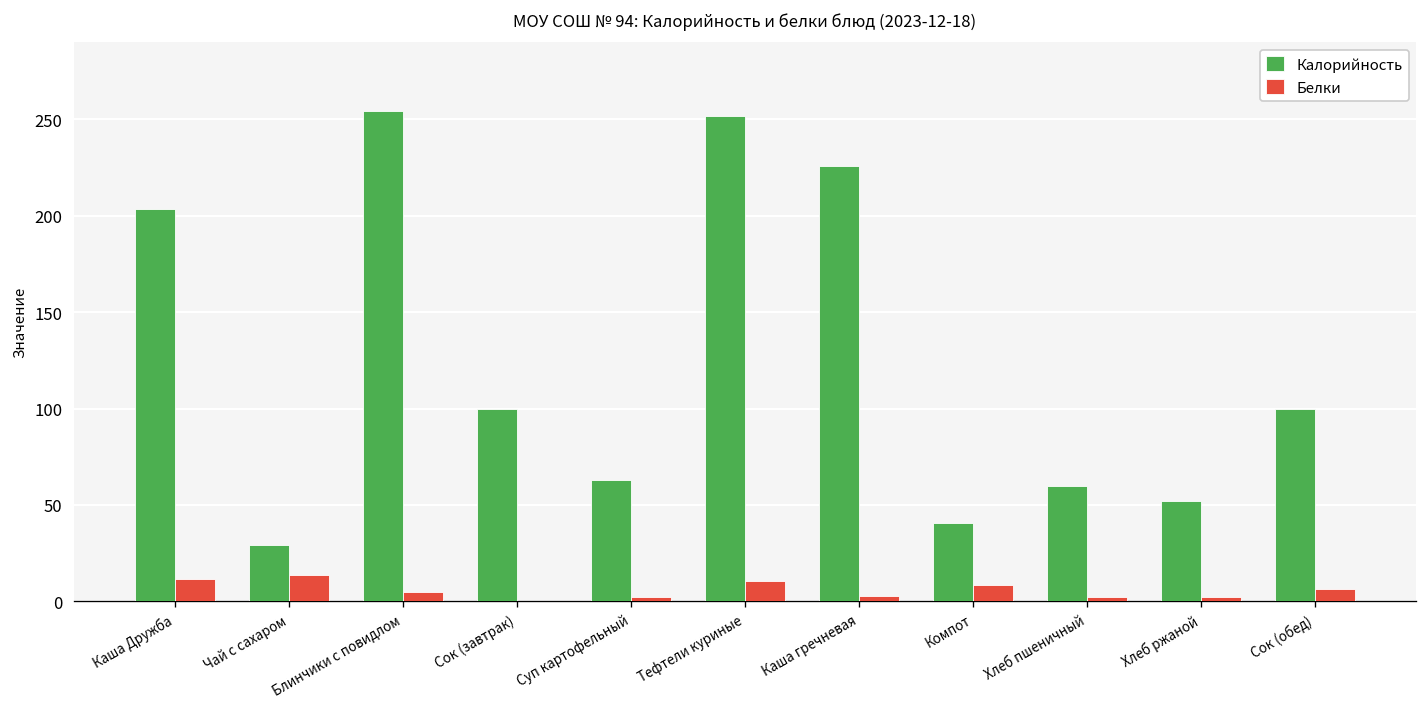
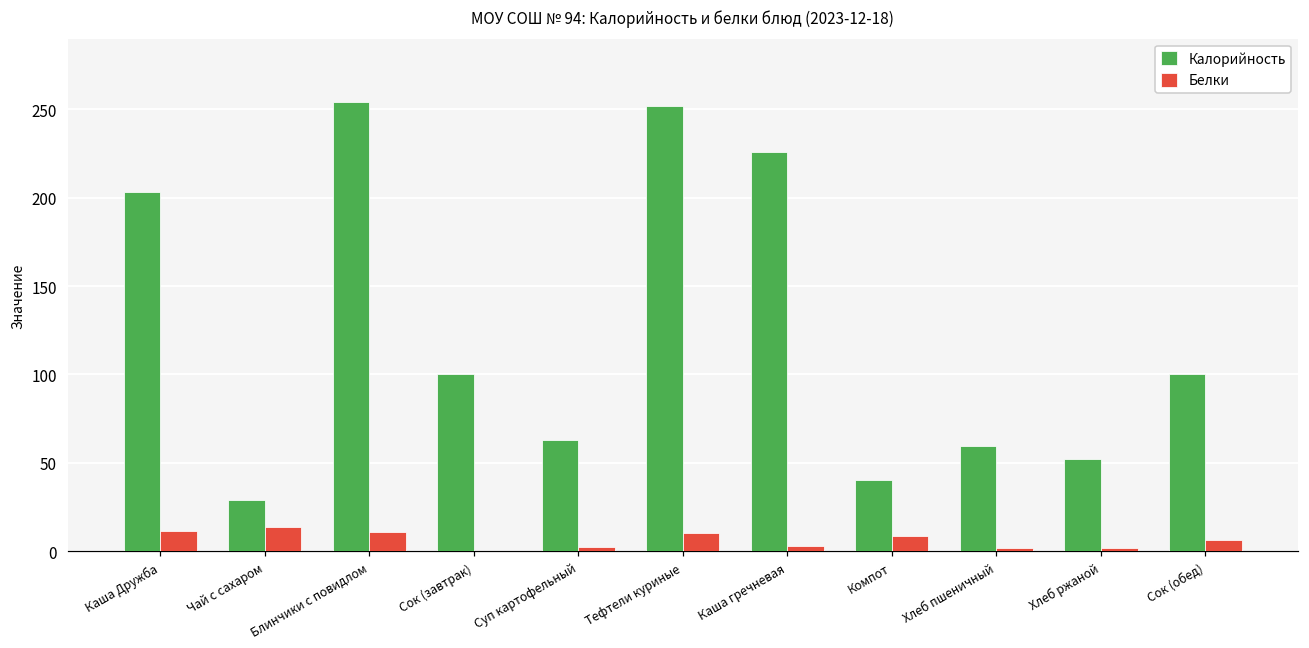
  {
    "Калорийность": {
      "Каша Дружба": 204,
      "Чай с сахаром": 29,
      "Блинчики с повидлом": 254,
      "Сок (завтрак)": 100,
      "Суп картофельный": 63,
      "Тефтели куриные": 252,
      "Каша гречневая": 226,
      "Компот": 40,
      "Хлеб пшеничный": 60,
      "Хлеб ржаной": 52,
      "Сок (обед)": 100
    },
    "Белки": {
      "Каша Дружба": 12,
      "Чай с сахаром": 14,
-     "Блинчики с повидлом": 5,
+     "Блинчики с повидлом": 11,
      "Суп картофельный": 2,
      "Тефтели куриные": 10,
      "Каша гречневая": 3,
      "Компот": 8,
      "Хлеб пшеничный": 2,
      "Хлеб ржаной": 2,
      "Сок (обед)": 6
    }
  }
